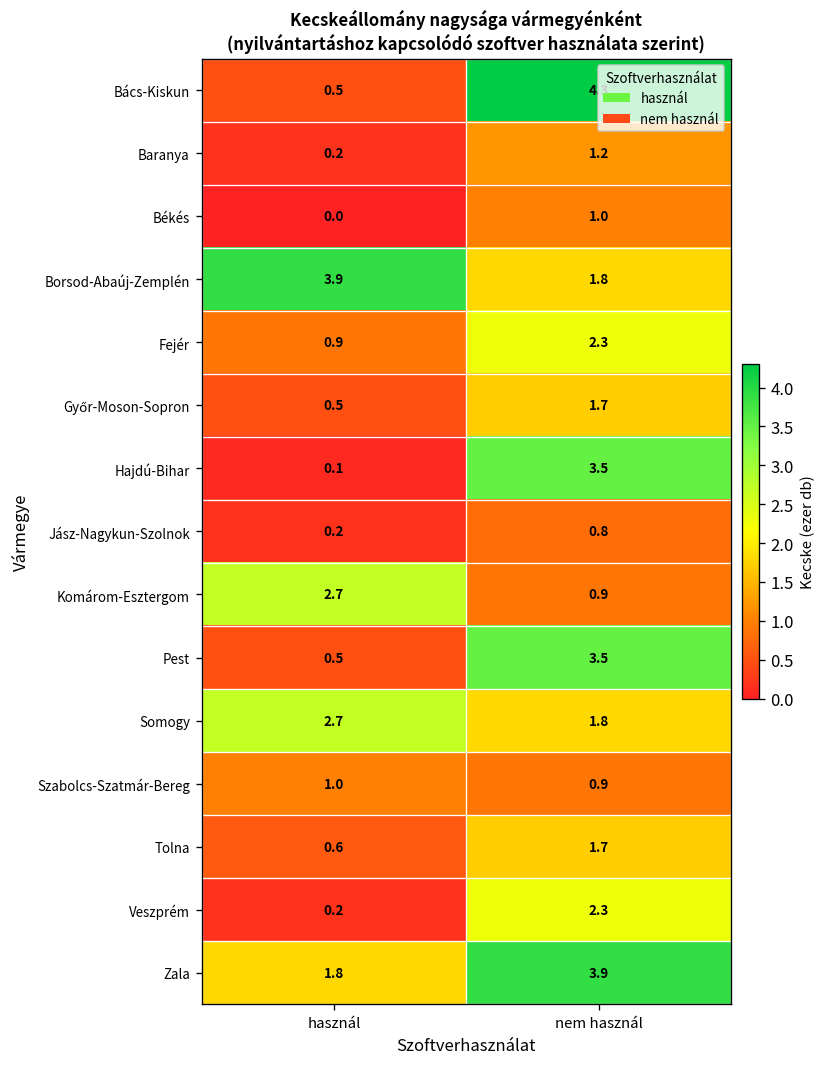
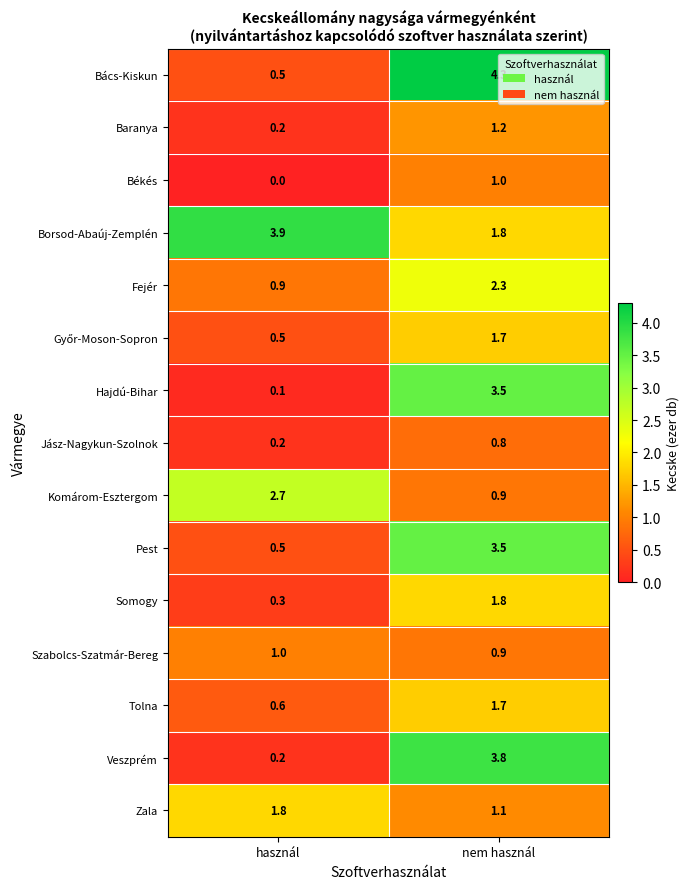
  {
    "Bács-Kiskun": {
      "használ": 0.5
    },
    "Baranya": {
      "használ": 0.2,
      "nem használ": 1.2
    },
    "Békés": {
      "használ": 0.0,
      "nem használ": 1.0
    },
    "Borsod-Abaúj-Zemplén": {
      "használ": 3.9,
      "nem használ": 1.8
    },
    "Fejér": {
      "használ": 0.9,
      "nem használ": 2.3
    },
    "Győr-Moson-Sopron": {
      "használ": 0.5,
      "nem használ": 1.7
    },
    "Hajdú-Bihar": {
      "használ": 0.1,
      "nem használ": 3.5
    },
    "Jász-Nagykun-Szolnok": {
      "használ": 0.2,
      "nem használ": 0.8
    },
    "Komárom-Esztergom": {
      "használ": 2.7,
      "nem használ": 0.9
    },
    "Pest": {
      "használ": 0.5,
      "nem használ": 3.5
    },
    "Somogy": {
-     "használ": 2.7,
+     "használ": 0.3,
      "nem használ": 1.8
    },
    "Szabolcs-Szatmár-Bereg": {
      "használ": 1.0,
      "nem használ": 0.9
    },
    "Tolna": {
      "használ": 0.6,
      "nem használ": 1.7
    },
    "Veszprém": {
      "használ": 0.2,
-     "nem használ": 2.3
+     "nem használ": 3.8
    },
    "Zala": {
      "használ": 1.8,
-     "nem használ": 3.9
+     "nem használ": 1.1
    }
  }
